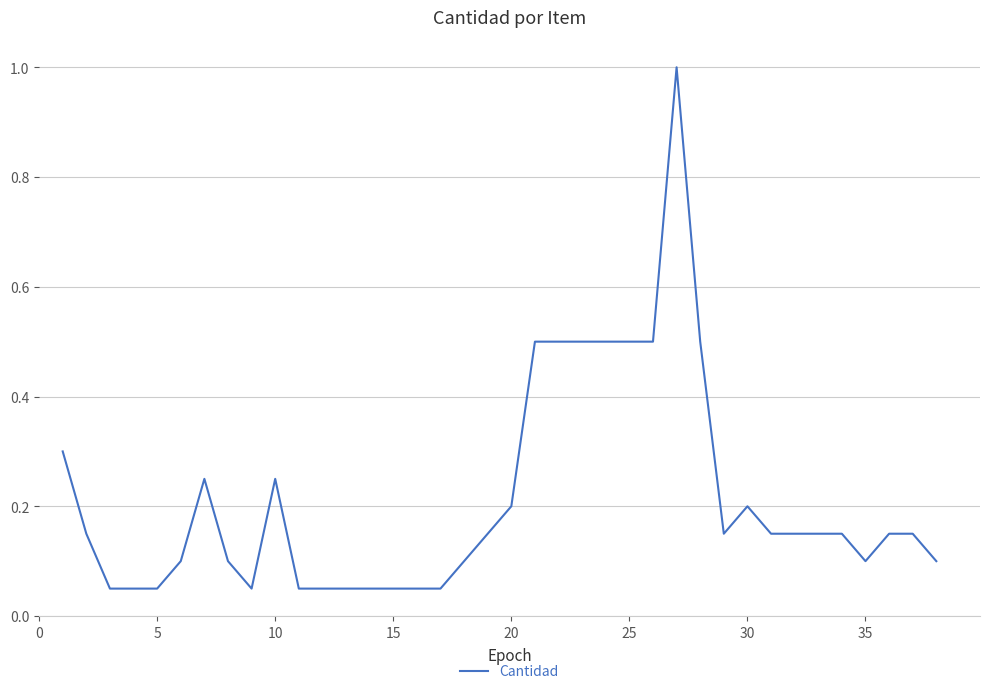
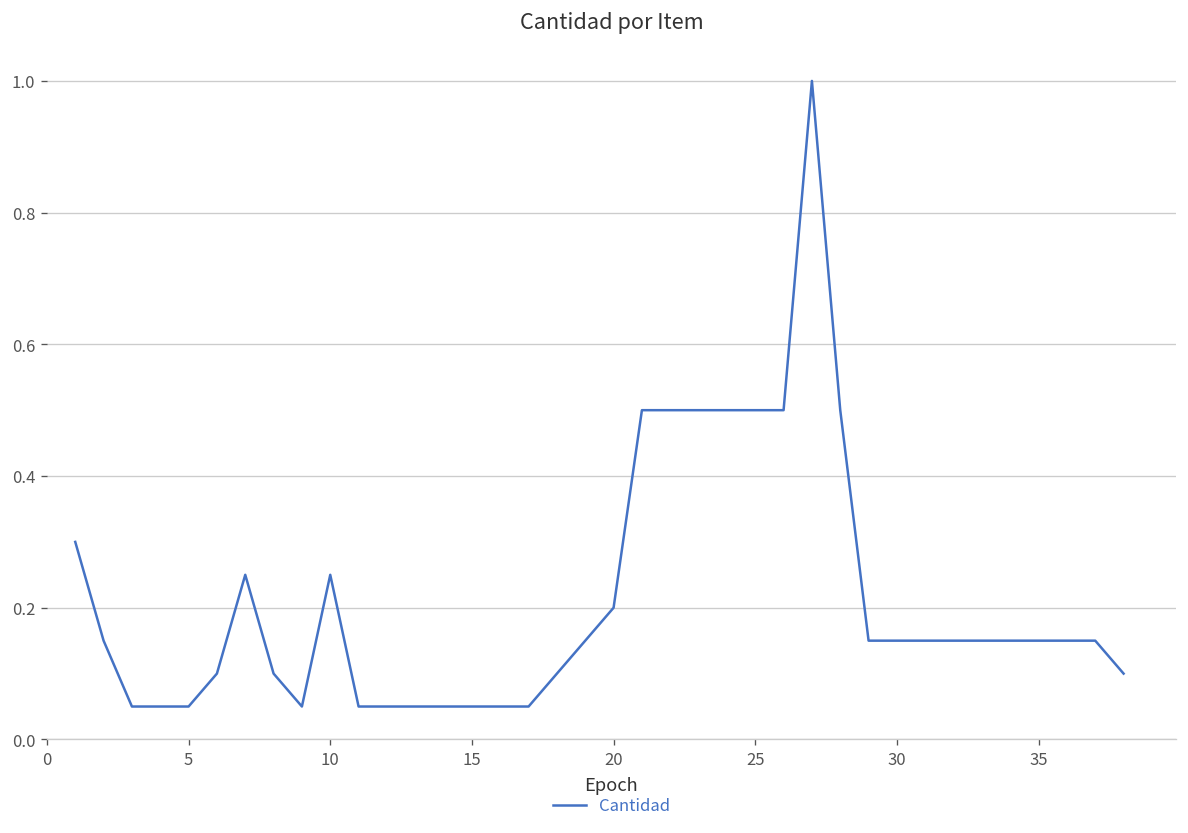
  {
    "5": 0.05,
    "10": 0.25,
    "15": 0.05,
    "20": 0.20,
    "25": 0.50,
-   "30": 0.20,
-   "35": 0.10
+   "30": 0.15,
+   "35": 0.15
  }
